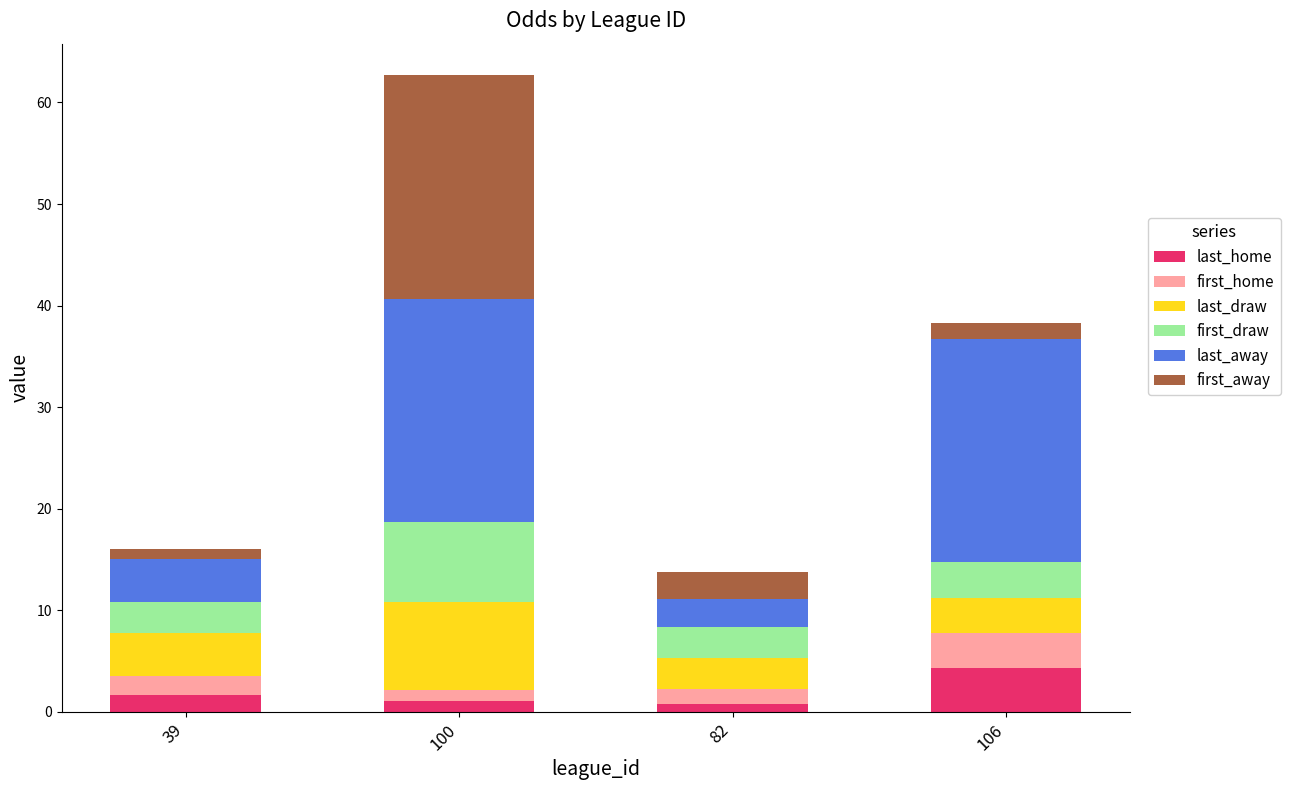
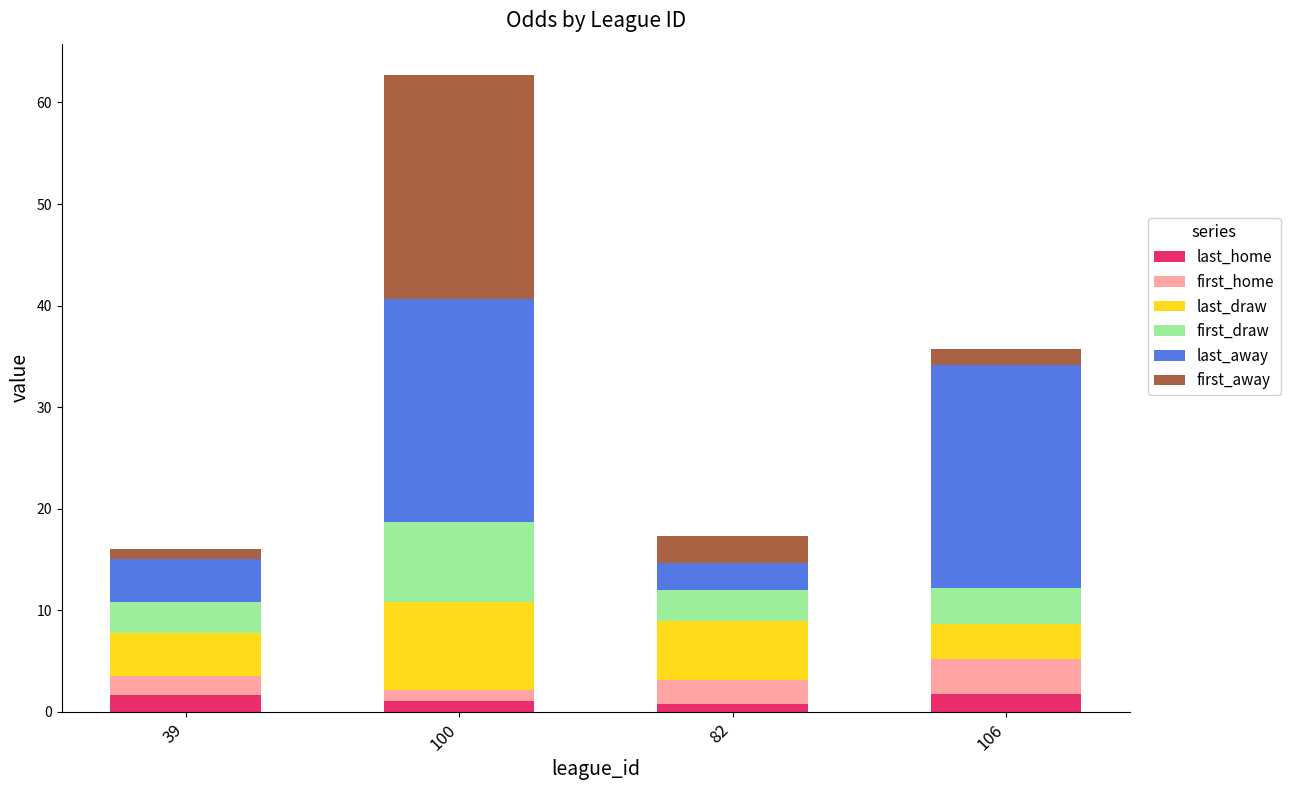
  {
    "last_home": {
      "39": 1.6,
      "100": 1.1,
      "82": 0.8,
-     "106": 4.4
+     "106": 1.8
    },
    "first_home": {
      "39": 1.9,
      "100": 1.1,
-     "82": 1.4,
+     "82": 2.3,
      "106": 3.5
    },
    "last_draw": {
      "39": 4.2,
      "100": 8.8,
-     "82": 3.1,
+     "82": 5.8,
      "106": 3.4
    },
    "first_draw": {
      "39": 3.1,
      "100": 7.8,
      "82": 3.1,
      "106": 3.6
    },
    "last_away": {
      "39": 4.2,
      "100": 22.0,
      "82": 2.7,
      "106": 22.0
    },
    "first_away": {
      "39": 1.0,
      "100": 22.0,
      "82": 2.7,
      "106": 1.5
    }
  }
